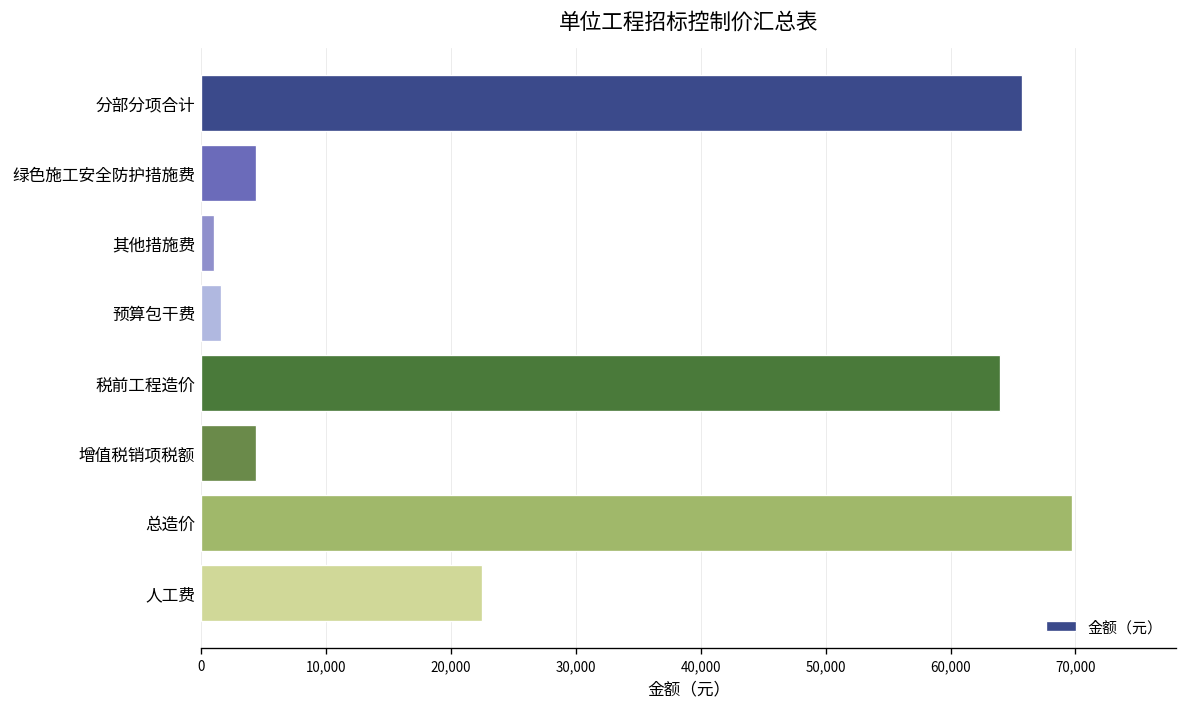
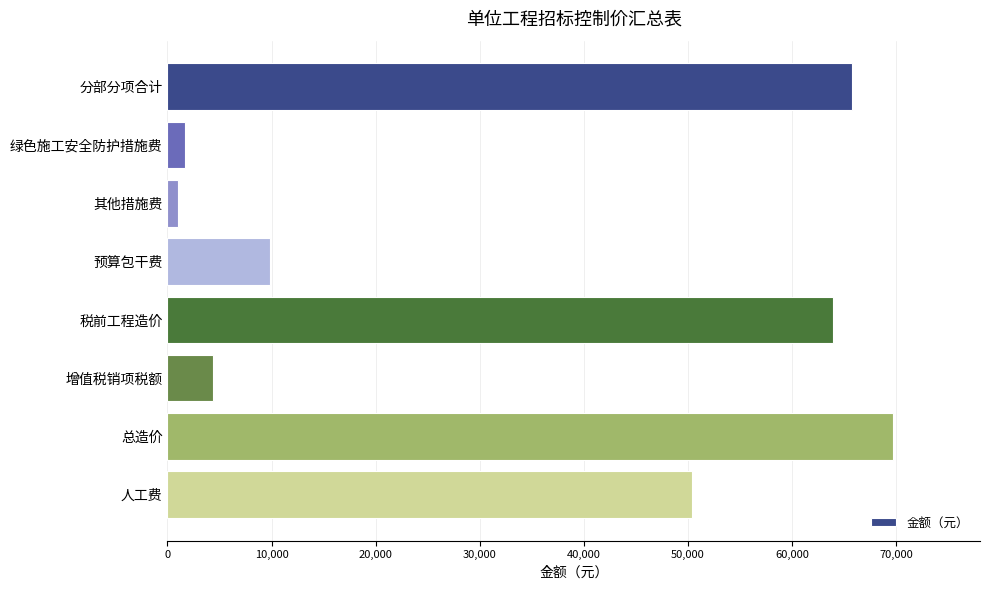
  {
    "分部分项合计": "65,700",
-   "绿色施工安全防护措施费": "4,400",
+   "绿色施工安全防护措施费": "1,700",
    "其他措施费": "1,100",
-   "预算包干费": "1,600",
+   "预算包干费": "9,900",
    "税前工程造价": "63,900",
    "增值税销项税额": "4,400",
    "总造价": "69,700",
-   "人工费": "22,500"
+   "人工费": "50,400"
  }
